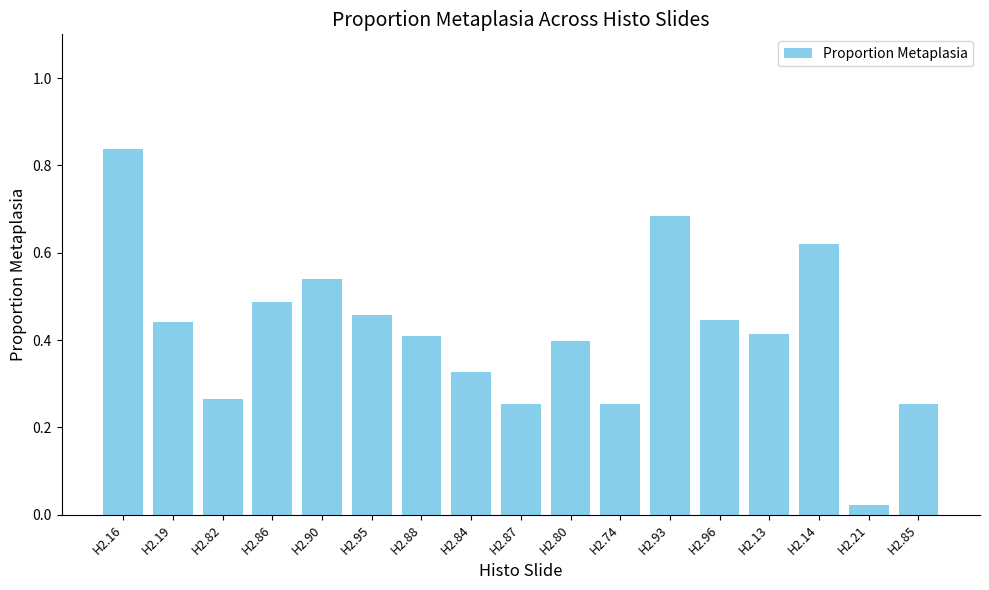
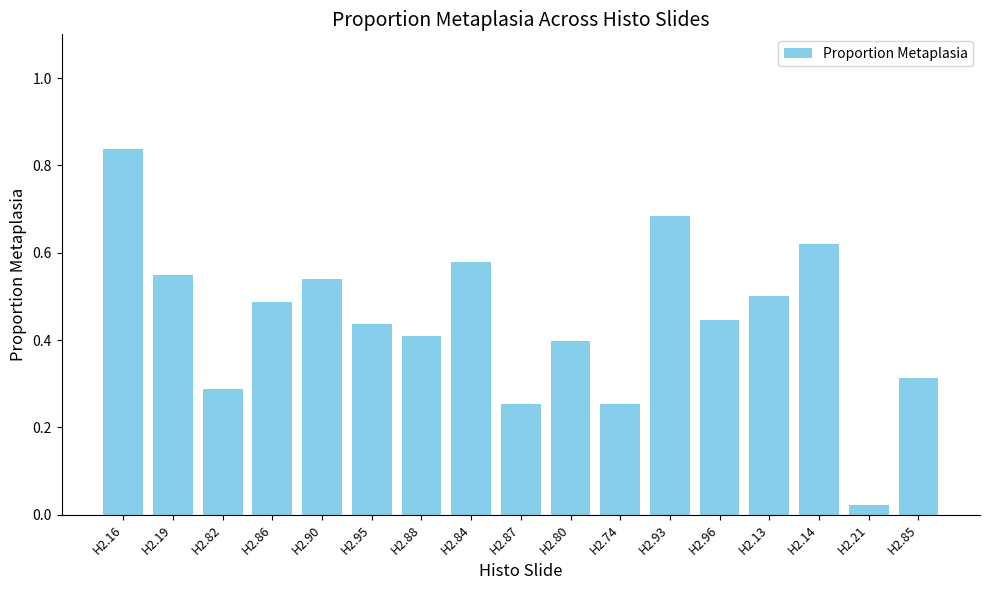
  {
    "H2.16": 0.84,
-   "H2.19": 0.44,
-   "H2.82": 0.26,
+   "H2.19": 0.55,
+   "H2.82": 0.29,
    "H2.86": 0.49,
    "H2.90": 0.54,
-   "H2.95": 0.46,
+   "H2.95": 0.44,
    "H2.88": 0.41,
-   "H2.84": 0.33,
+   "H2.84": 0.58,
    "H2.87": 0.25,
    "H2.80": 0.40,
    "H2.74": 0.25,
    "H2.93": 0.69,
    "H2.96": 0.45,
-   "H2.13": 0.41,
+   "H2.13": 0.50,
    "H2.14": 0.62,
    "H2.21": 0.02,
-   "H2.85": 0.25
+   "H2.85": 0.31
  }
